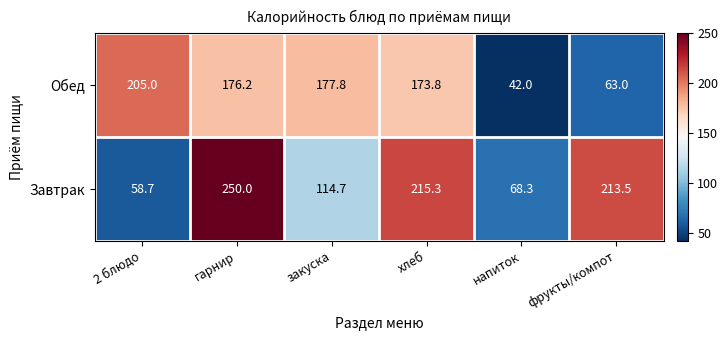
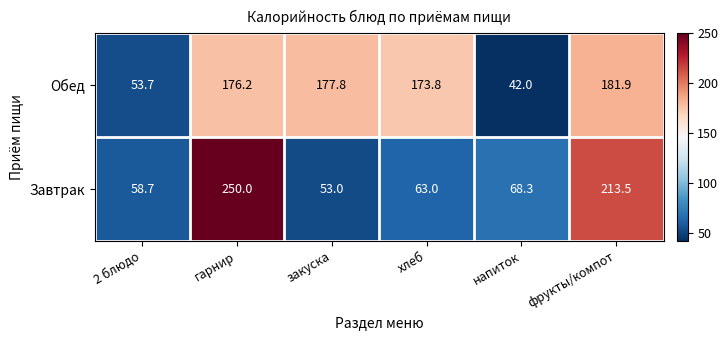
  {
    "Обед": {
-     "2 блюдо": 205.0,
+     "2 блюдо": 53.7,
      "гарнир": 176.2,
      "закуска": 177.8,
      "хлеб": 173.8,
      "напиток": 42.0,
-     "фрукты/компот": 63.0
+     "фрукты/компот": 181.9
    },
    "Завтрак": {
      "2 блюдо": 58.7,
      "гарнир": 250.0,
-     "закуска": 114.7,
-     "хлеб": 215.3,
+     "закуска": 53.0,
+     "хлеб": 63.0,
      "напиток": 68.3,
      "фрукты/компот": 213.5
    }
  }
